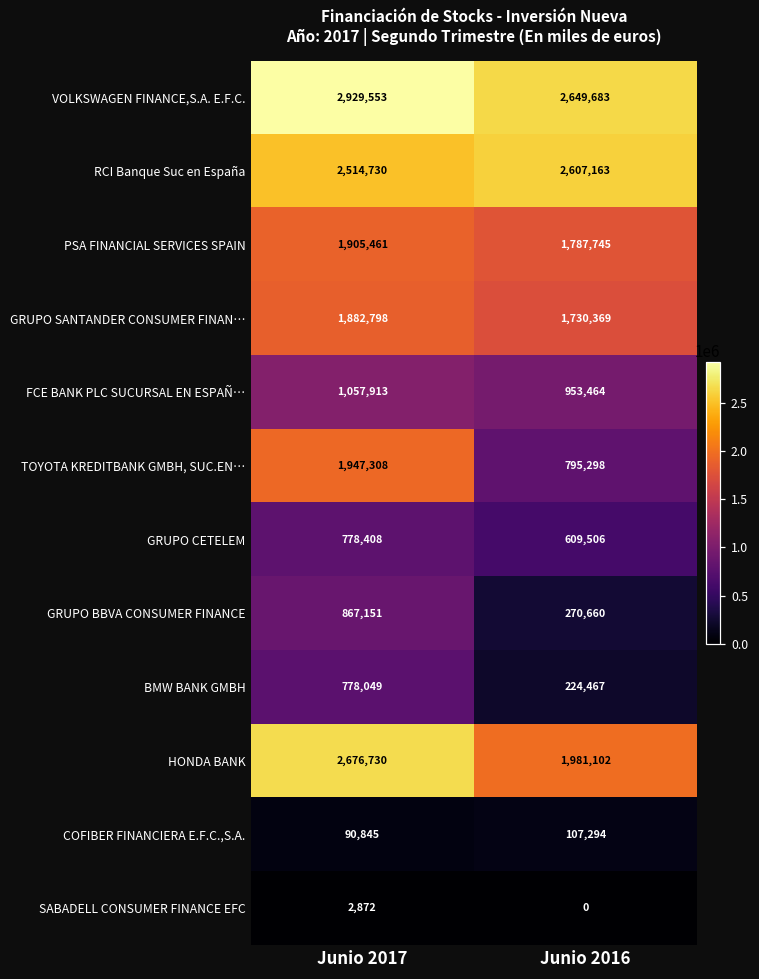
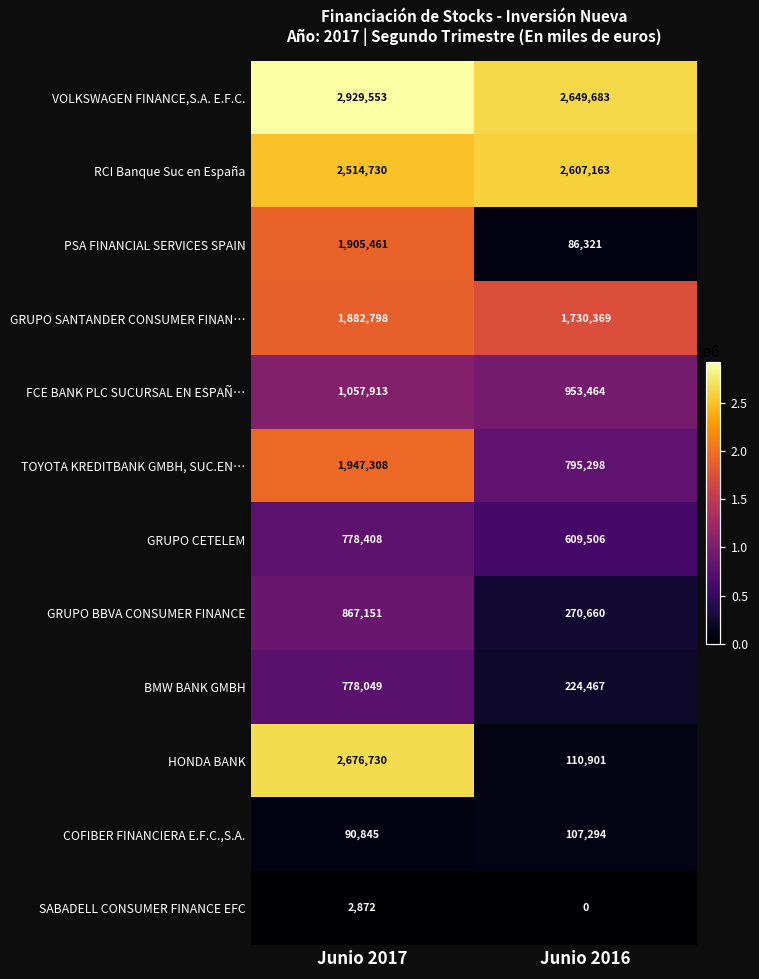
  {
    "VOLKSWAGEN FINANCE,S.A. E.F.C.": {
      "Junio 2017": "2,929,553",
      "Junio 2016": "2,649,683"
    },
    "RCI Banque Suc en España": {
      "Junio 2017": "2,514,730",
      "Junio 2016": "2,607,163"
    },
    "PSA FINANCIAL SERVICES SPAIN": {
      "Junio 2017": "1,905,461",
-     "Junio 2016": "1,787,745"
+     "Junio 2016": "86,321"
    },
    "GRUPO SANTANDER CONSUMER FINAN…": {
      "Junio 2017": "1,882,798",
      "Junio 2016": "1,730,369"
    },
    "FCE BANK PLC SUCURSAL EN ESPAÑ…": {
      "Junio 2017": "1,057,913",
      "Junio 2016": "953,464"
    },
    "TOYOTA KREDITBANK GMBH, SUC.EN…": {
      "Junio 2017": "1,947,308",
      "Junio 2016": "795,298"
    },
    "GRUPO CETELEM": {
      "Junio 2017": "778,408",
      "Junio 2016": "609,506"
    },
    "GRUPO BBVA CONSUMER FINANCE": {
      "Junio 2017": "867,151",
      "Junio 2016": "270,660"
    },
    "BMW BANK GMBH": {
      "Junio 2017": "778,049",
      "Junio 2016": "224,467"
    },
    "HONDA BANK": {
      "Junio 2017": "2,676,730",
-     "Junio 2016": "1,981,102"
+     "Junio 2016": "110,901"
    },
    "COFIBER FINANCIERA E.F.C.,S.A.": {
      "Junio 2017": "90,845",
      "Junio 2016": "107,294"
    },
    "SABADELL CONSUMER FINANCE EFC": {
      "Junio 2017": "2,872",
      "Junio 2016": "0"
    }
  }
